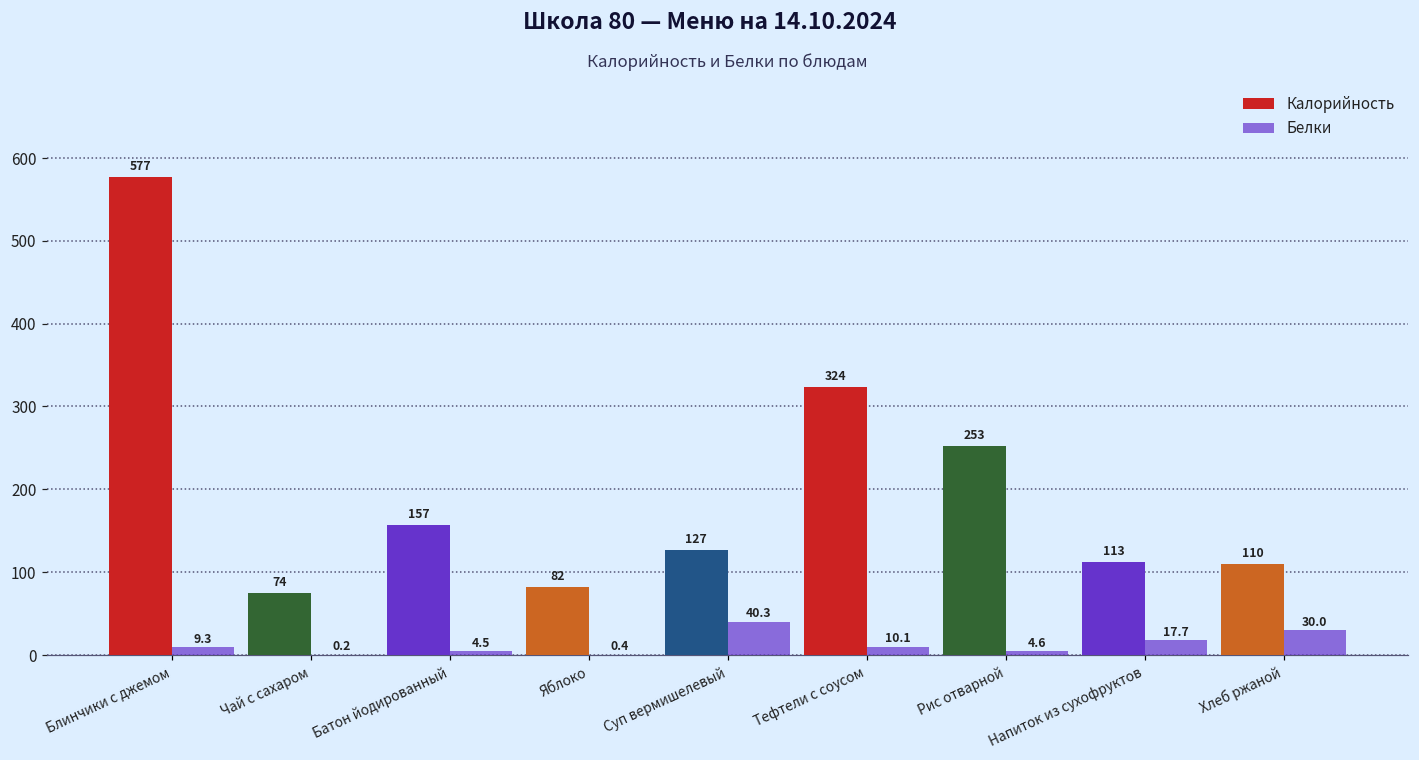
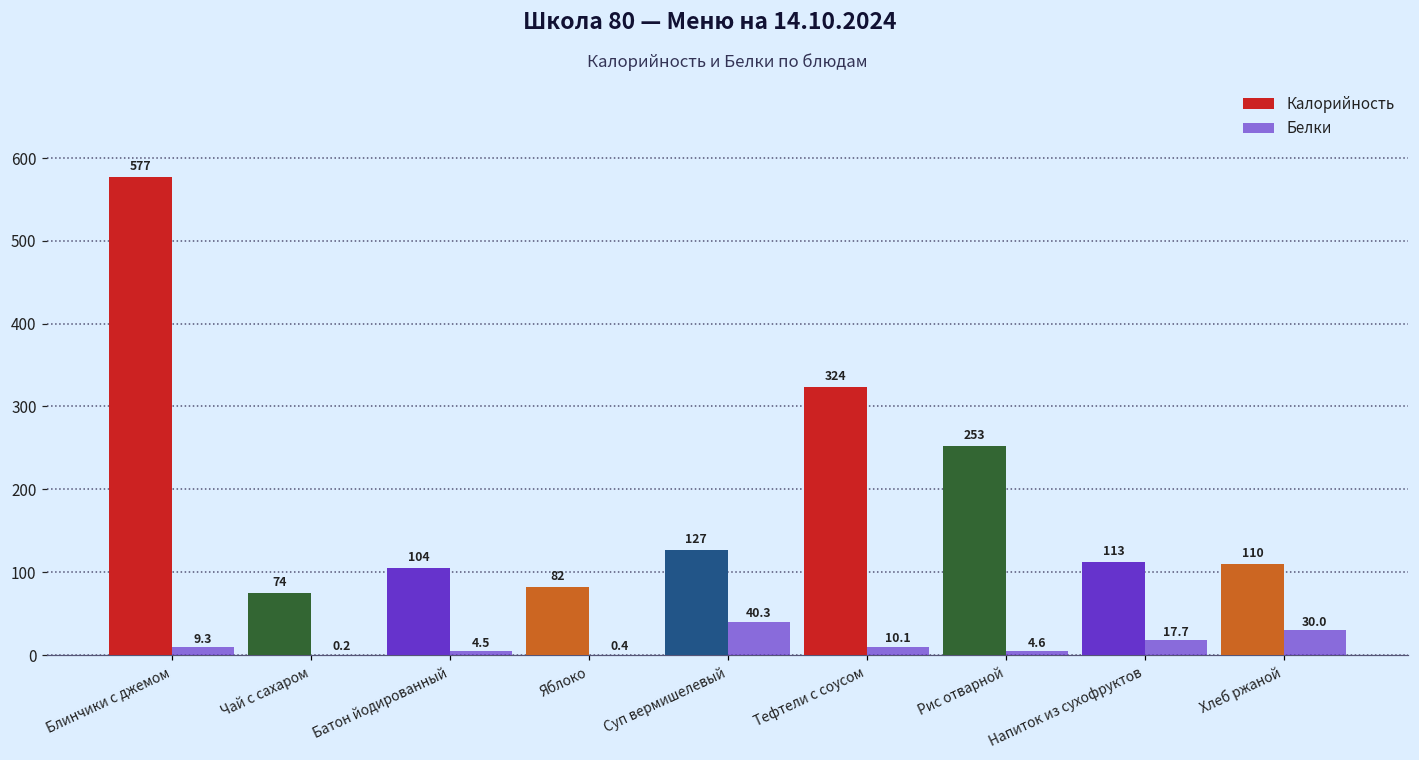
  {
    "Калорийность": {
      "Блинчики с джемом": 577,
      "Чай с сахаром": 74,
-     "Батон йодированный": 157,
+     "Батон йодированный": 104,
      "Яблоко": 82,
      "Суп вермишелевый": 127,
      "Тефтели с соусом": 324,
      "Рис отварной": 253,
      "Напиток из сухофруктов": 113,
      "Хлеб ржаной": 110
    },
    "Белки": {
      "Блинчики с джемом": 9.3,
      "Чай с сахаром": 0.2,
      "Батон йодированный": 4.5,
      "Яблоко": 0.4,
      "Суп вермишелевый": 40.3,
      "Тефтели с соусом": 10.1,
      "Рис отварной": 4.6,
      "Напиток из сухофруктов": 17.7,
      "Хлеб ржаной": 30.0
    }
  }
